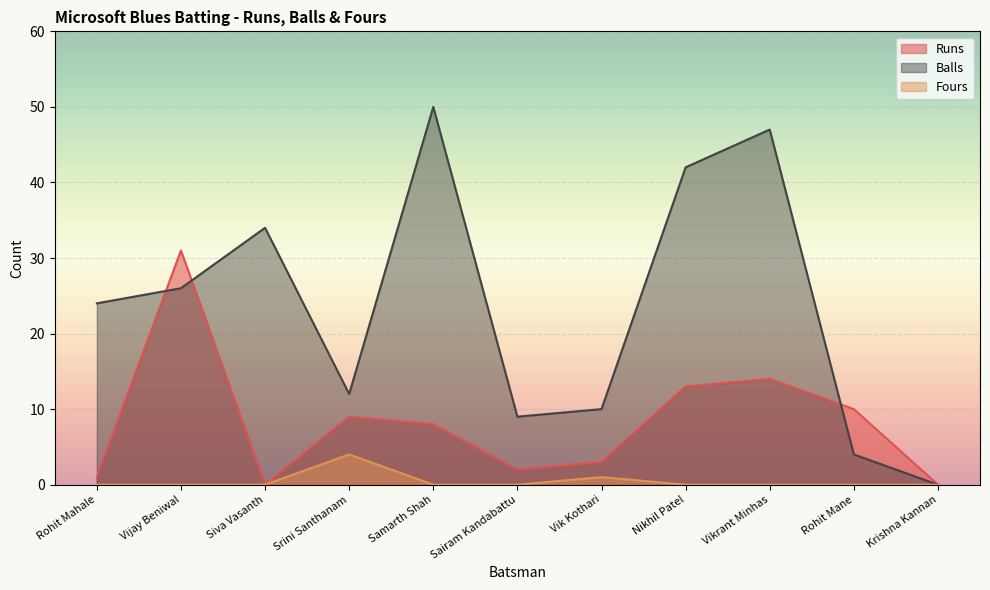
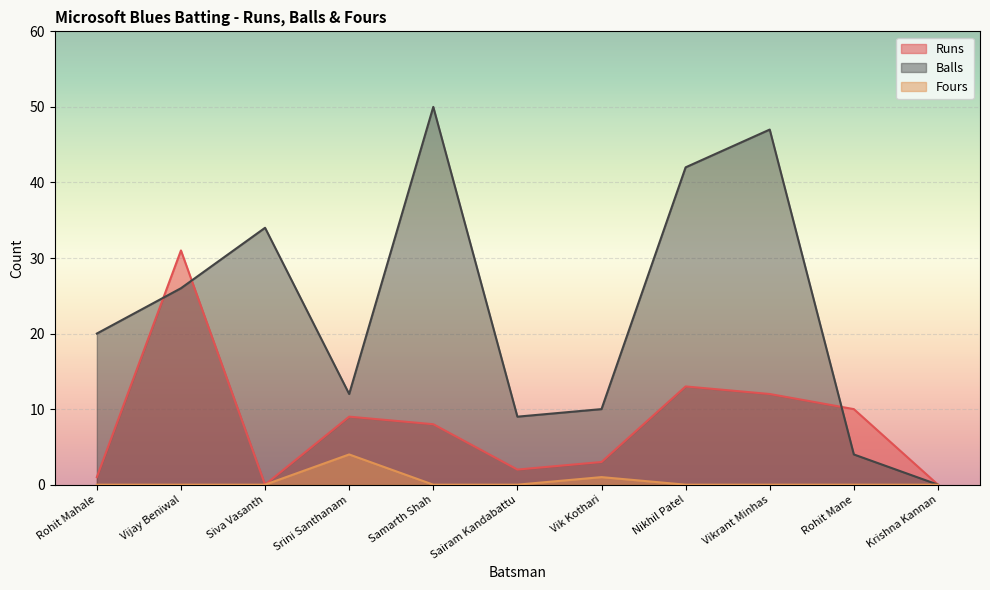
  {
    "Runs": {
      "Rohit Mahale": 1,
      "Vijay Beniwal": 31,
      "Srini Santhanam": 9,
      "Samarth Shah": 8,
      "Sairam Kandabattu": 2,
      "Vik Kothari": 3,
      "Nikhil Patel": 13,
-     "Vikrant Minhas": 14,
+     "Vikrant Minhas": 12,
      "Rohit Mane": 10
    },
    "Balls": {
-     "Rohit Mahale": 24,
+     "Rohit Mahale": 20,
      "Vijay Beniwal": 26,
      "Siva Vasanth": 34,
      "Srini Santhanam": 12,
      "Samarth Shah": 50,
      "Sairam Kandabattu": 9,
      "Vik Kothari": 10,
      "Nikhil Patel": 42,
      "Vikrant Minhas": 47,
      "Rohit Mane": 4
    },
    "Fours": {
      "Rohit Mahale": 0,
      "Vijay Beniwal": 0,
      "Srini Santhanam": 4,
      "Samarth Shah": 0,
      "Sairam Kandabattu": 0,
      "Vik Kothari": 1,
      "Nikhil Patel": 0,
      "Vikrant Minhas": 0,
      "Rohit Mane": 0
    }
  }
